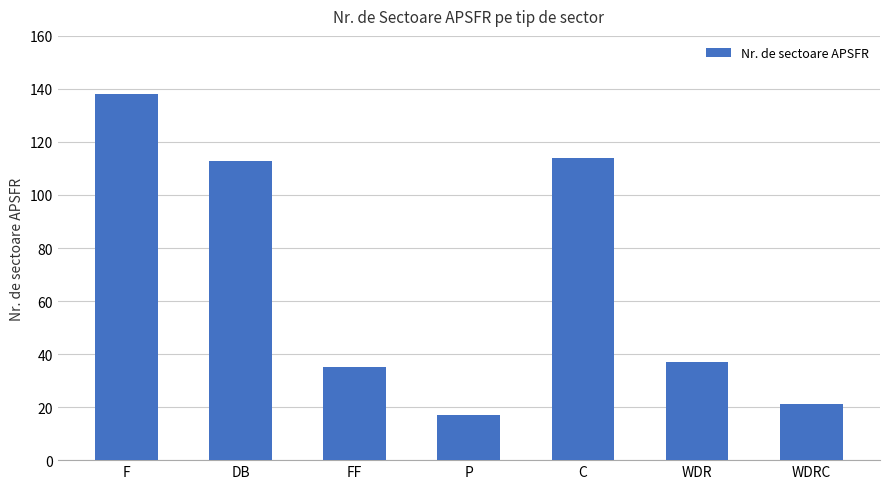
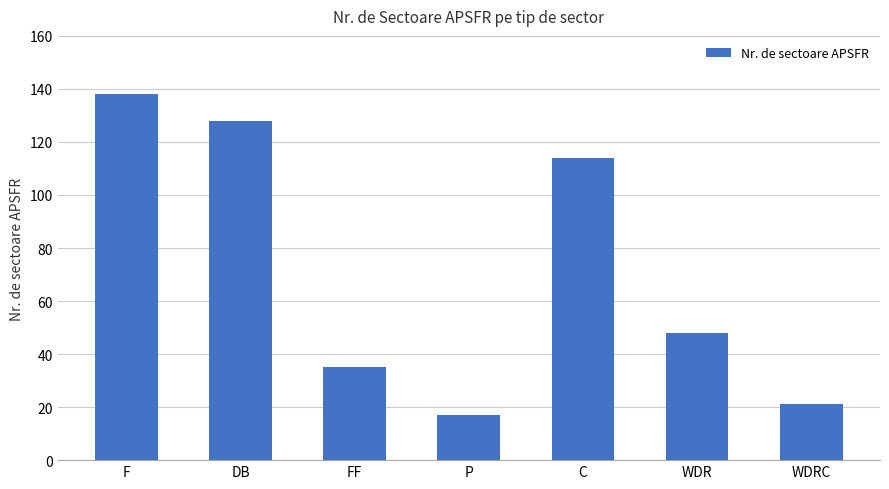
  {
    "F": 138,
-   "DB": 113,
+   "DB": 128,
    "FF": 35,
    "P": 17,
    "C": 114,
-   "WDR": 37,
+   "WDR": 48,
    "WDRC": 21
  }
